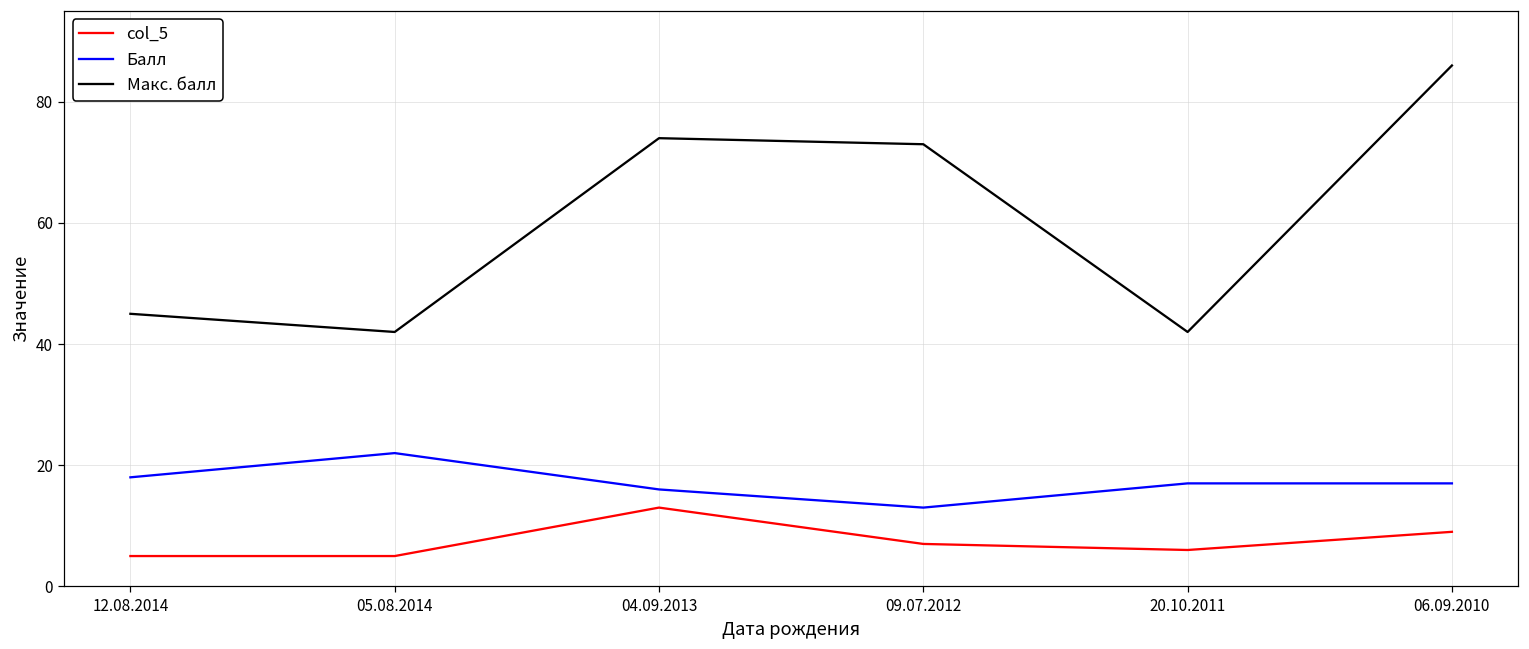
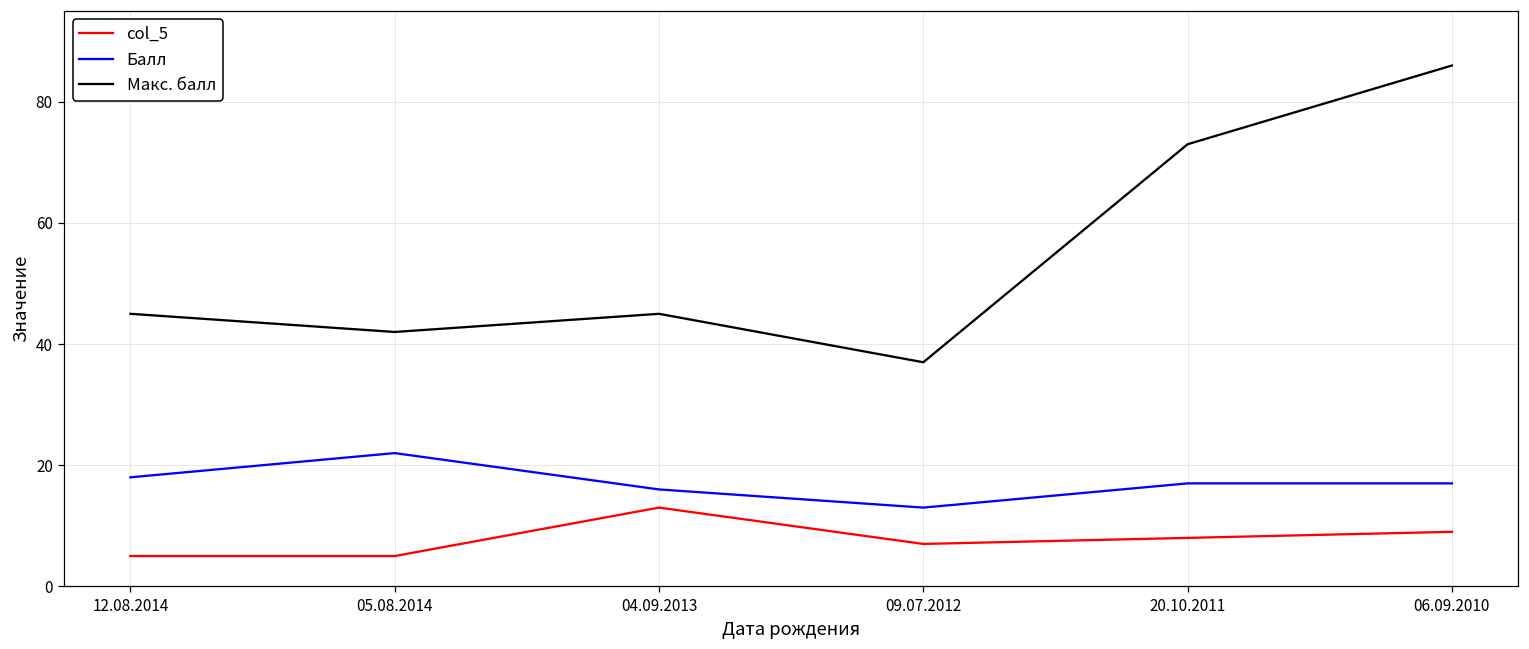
  {
    "col_5": {
      "12.08.2014": 5,
      "05.08.2014": 5,
      "04.09.2013": 13,
      "09.07.2012": 7,
-     "20.10.2011": 6,
+     "20.10.2011": 8,
      "06.09.2010": 9
    },
    "Балл": {
      "12.08.2014": 18,
      "05.08.2014": 22,
      "04.09.2013": 16,
      "09.07.2012": 13,
      "20.10.2011": 17,
      "06.09.2010": 17
    },
    "Макс. балл": {
      "12.08.2014": 45,
      "05.08.2014": 42,
-     "04.09.2013": 74,
-     "09.07.2012": 73,
-     "20.10.2011": 42,
+     "04.09.2013": 45,
+     "09.07.2012": 37,
+     "20.10.2011": 73,
      "06.09.2010": 86
    }
  }
